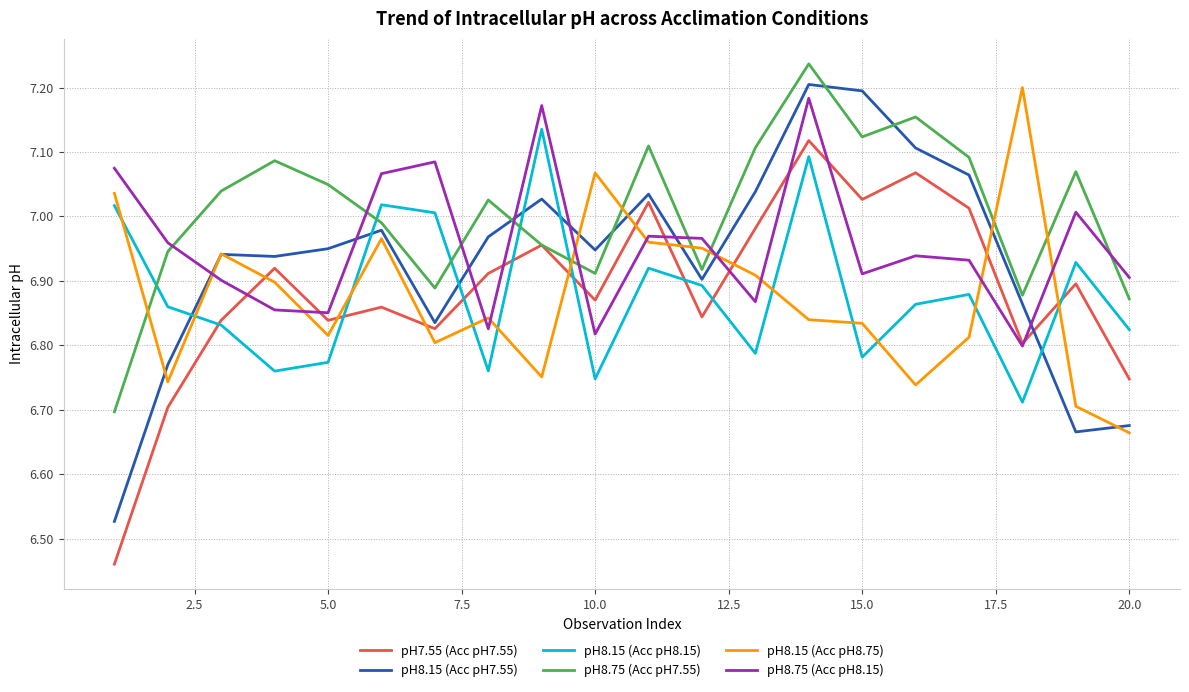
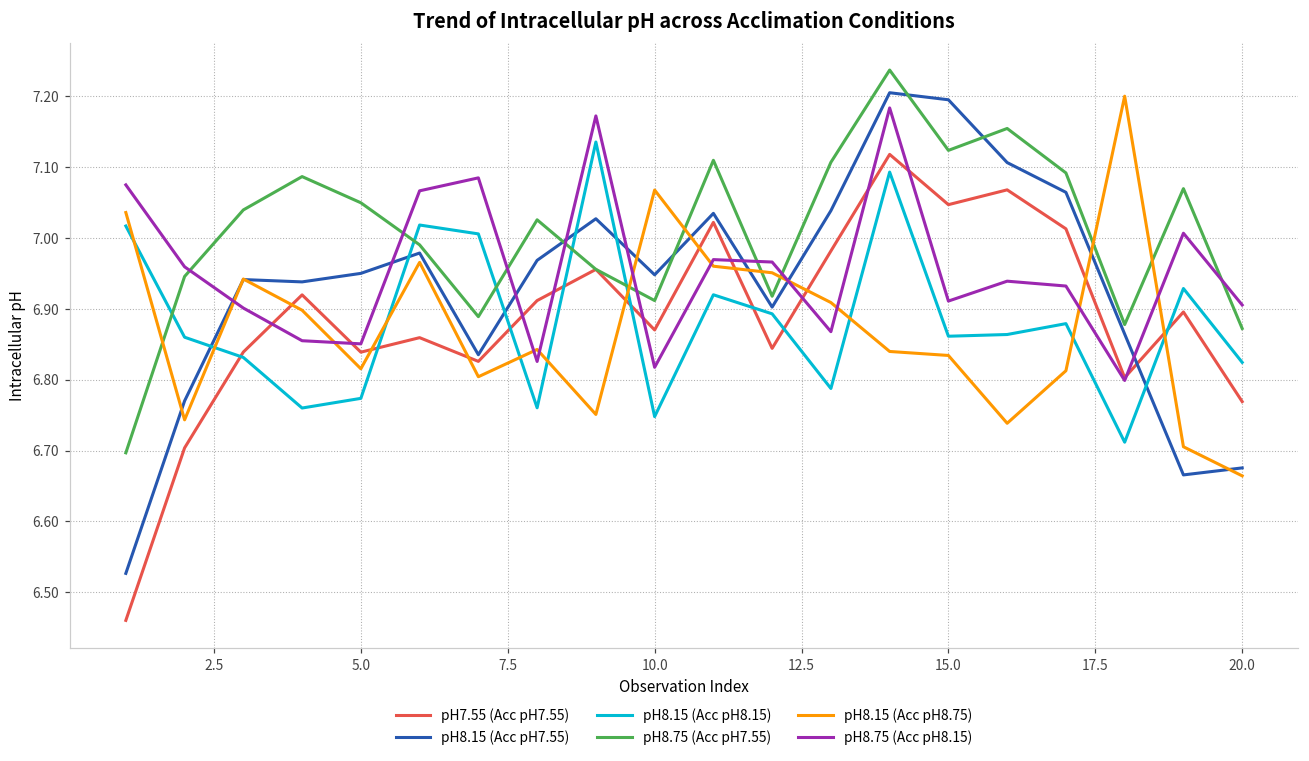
  {
    "pH7.55 (Acc pH7.55)": {
      "5.0": 6.84,
      "10.0": 6.87,
-     "15.0": 7.03,
-     "20.0": 6.75
+     "15.0": 7.05,
+     "20.0": 6.77
    },
    "pH8.15 (Acc pH7.55)": {
      "5.0": 6.95,
      "10.0": 6.95,
      "15.0": 7.19,
      "20.0": 6.68
    },
    "pH8.15 (Acc pH8.15)": {
      "5.0": 6.77,
      "10.0": 6.75,
-     "15.0": 6.78,
+     "15.0": 6.86,
      "20.0": 6.82
    },
    "pH8.75 (Acc pH7.55)": {
      "5.0": 7.05,
      "10.0": 6.91,
      "15.0": 7.12,
      "20.0": 6.87
    },
    "pH8.15 (Acc pH8.75)": {
      "5.0": 6.82,
      "10.0": 7.07,
      "15.0": 6.83,
      "20.0": 6.66
    },
    "pH8.75 (Acc pH8.15)": {
      "5.0": 6.85,
      "10.0": 6.82,
      "15.0": 6.91,
      "20.0": 6.91
    }
  }
